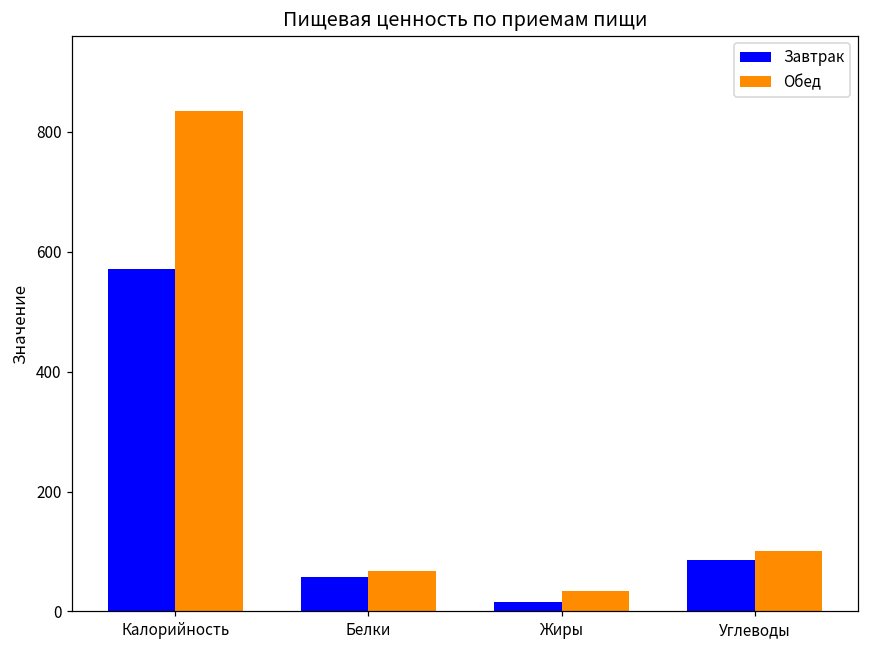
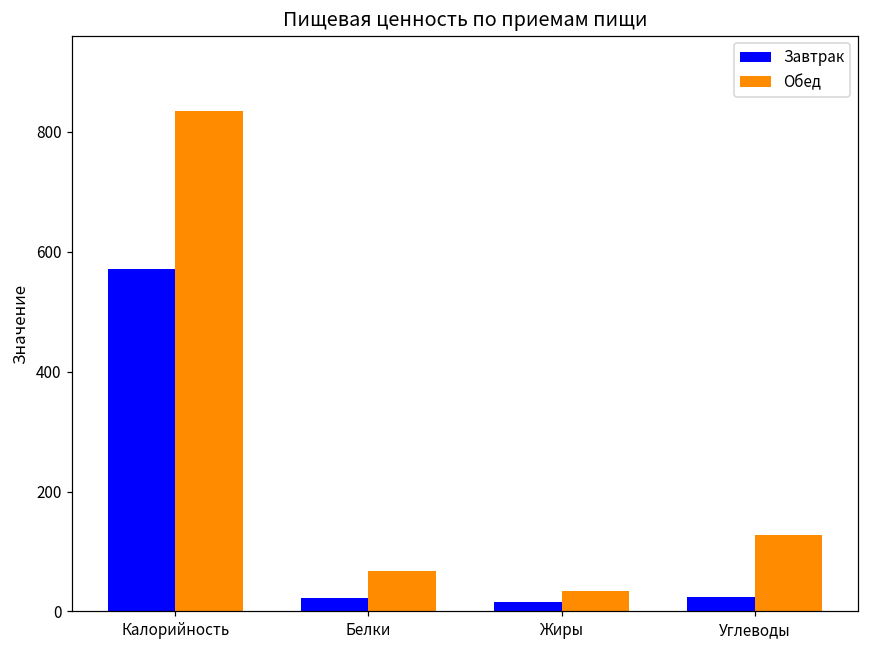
  {
    "Завтрак": {
      "Калорийность": 570,
-     "Белки": 60,
+     "Белки": 20,
      "Жиры": 20,
-     "Углеводы": 90
+     "Углеводы": 20
    },
    "Обед": {
      "Калорийность": 840,
      "Белки": 70,
      "Жиры": 30,
-     "Углеводы": 100
+     "Углеводы": 130
    }
  }
